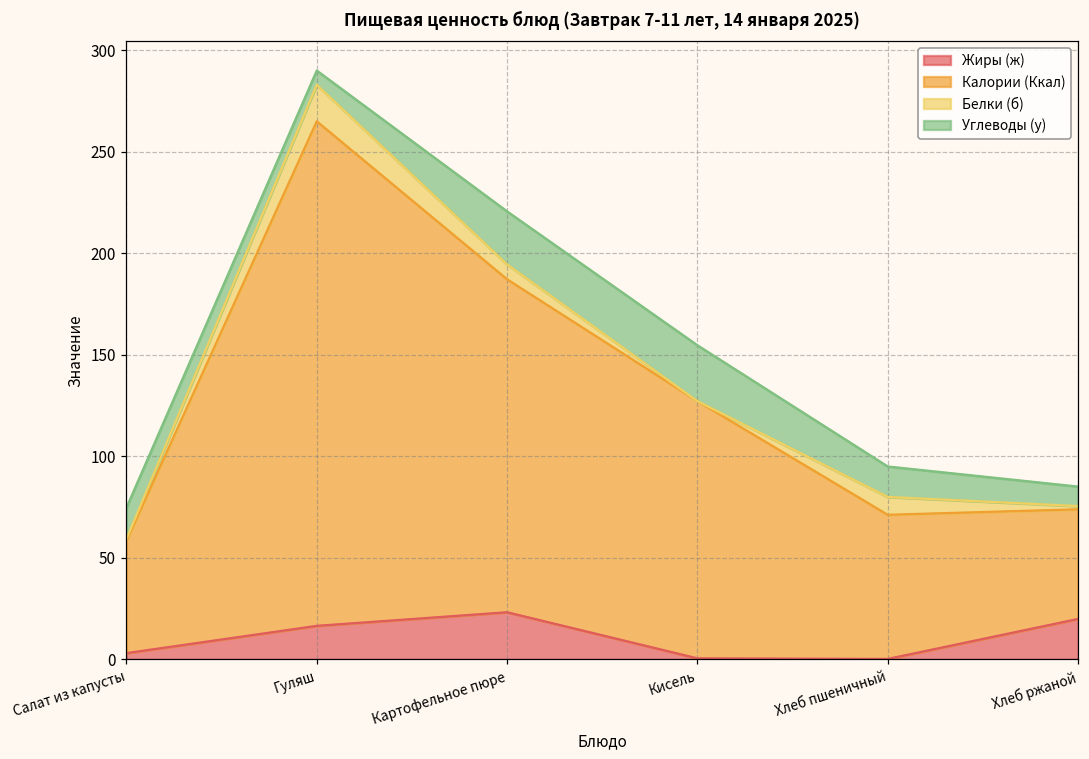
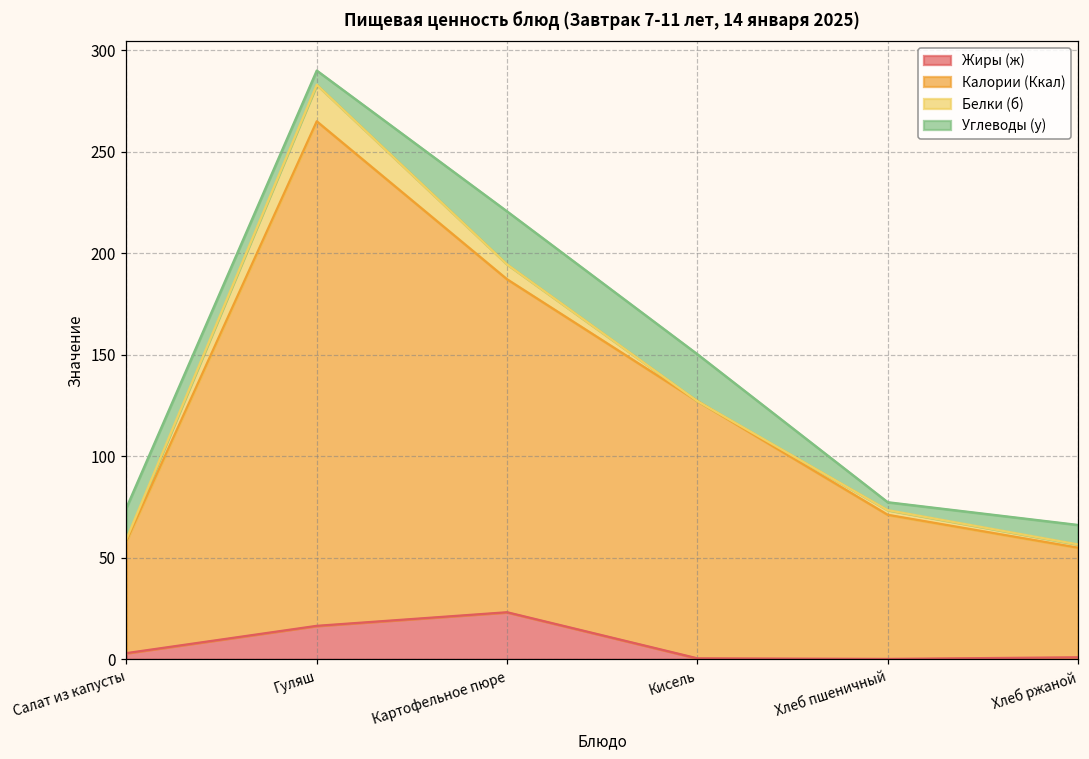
  {
    "Жиры (ж)": {
      "Салат из капусты": 3,
      "Гуляш": 17,
      "Картофельное пюре": 23,
      "Кисель": 1,
      "Хлеб пшеничный": 0,
-     "Хлеб ржаной": 20
+     "Хлеб ржаной": 1
    },
    "Калории (Ккал)": {
      "Гуляш": 249,
      "Картофельное пюре": 164,
      "Хлеб пшеничный": 71,
      "Хлеб ржаной": 54
    },
    "Белки (б)": {
      "Гуляш": 18,
      "Картофельное пюре": 7,
-     "Хлеб пшеничный": 9,
+     "Хлеб пшеничный": 2,
      "Хлеб ржаной": 2
    },
    "Углеводы (у)": {
      "Салат из капусты": 15,
      "Гуляш": 7,
      "Картофельное пюре": 26,
-     "Кисель": 27,
-     "Хлеб пшеничный": 15,
+     "Кисель": 23,
+     "Хлеб пшеничный": 4,
      "Хлеб ржаной": 10
    }
  }
